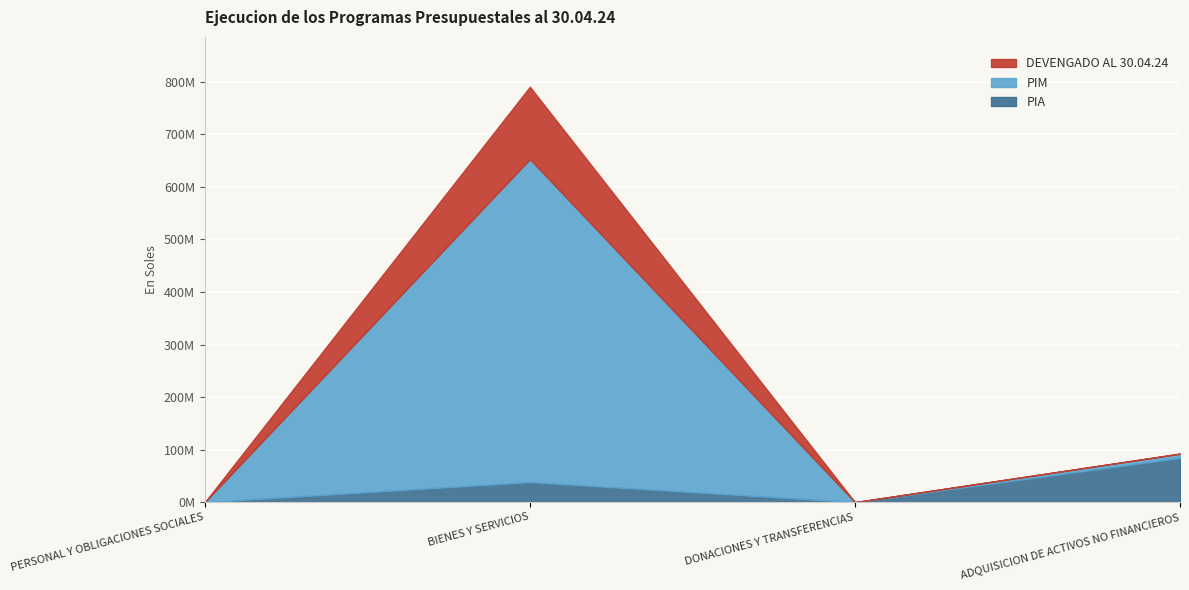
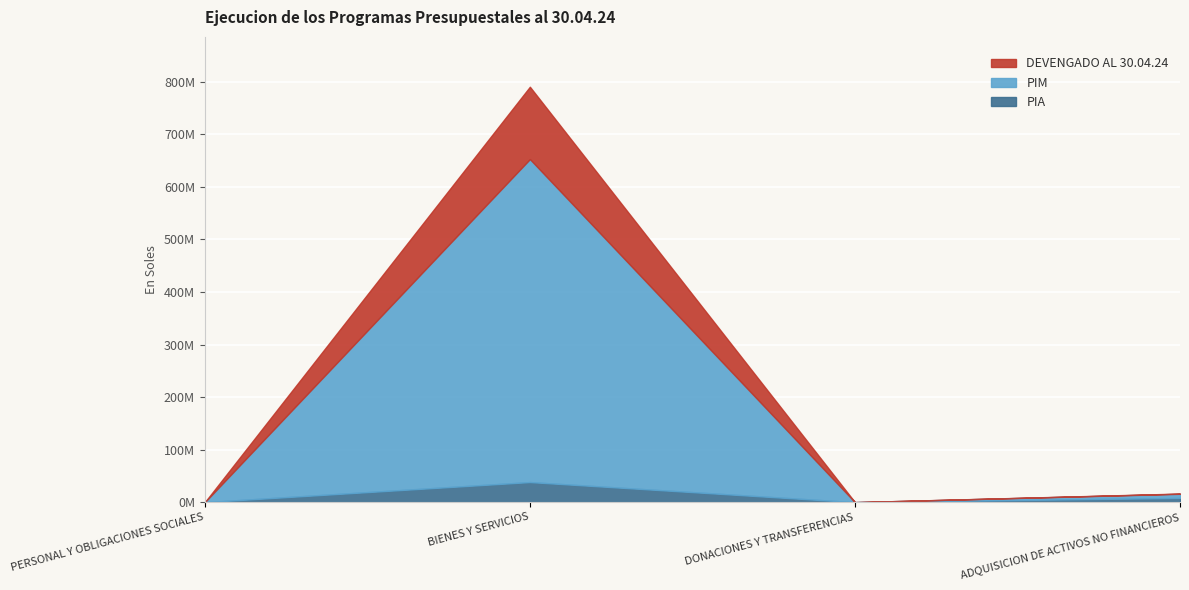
  {
    "PIA": {
      "BIENES Y SERVICIOS": 40000000,
-     "ADQUISICION DE ACTIVOS NO FINANCIEROS": 80000000
+     "ADQUISICION DE ACTIVOS NO FINANCIEROS": 10000000
    },
    "PIM": {
      "BIENES Y SERVICIOS": 610000000
    },
    "DEVENGADO AL 30.04.24": {
      "BIENES Y SERVICIOS": 140000000
    }
  }
